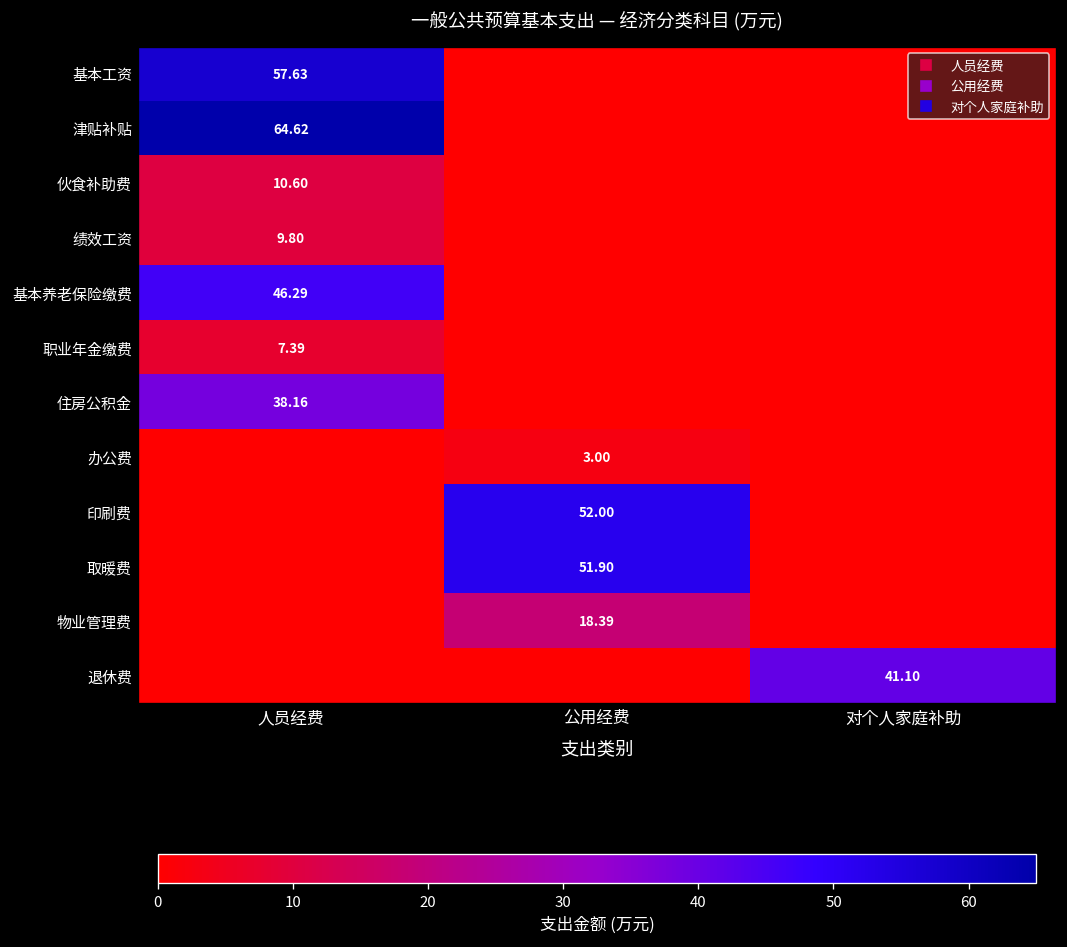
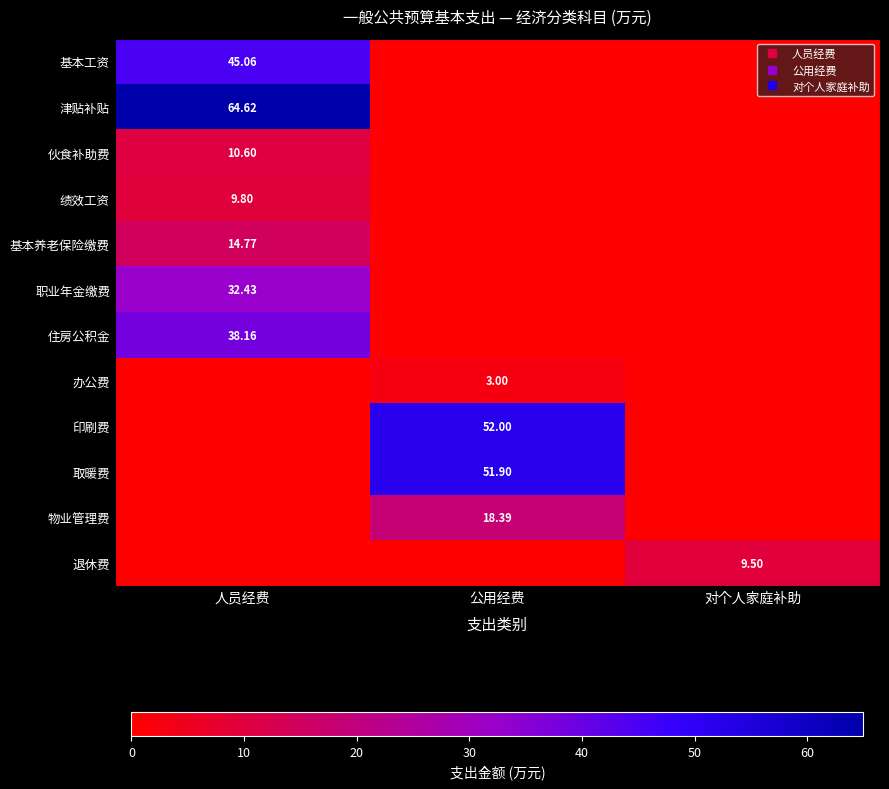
  {
    "基本工资": {
-     "人员经费": 57.63
+     "人员经费": 45.06
    },
    "津贴补贴": {
      "人员经费": 64.62
    },
    "伙食补助费": {
      "人员经费": 10.60
    },
    "绩效工资": {
      "人员经费": 9.80
    },
    "基本养老保险缴费": {
-     "人员经费": 46.29
+     "人员经费": 14.77
    },
    "职业年金缴费": {
-     "人员经费": 7.39
+     "人员经费": 32.43
    },
    "住房公积金": {
      "人员经费": 38.16
    },
    "办公费": {
      "公用经费": 3.00
    },
    "印刷费": {
      "公用经费": 52.00
    },
    "取暖费": {
      "公用经费": 51.90
    },
    "物业管理费": {
      "公用经费": 18.39
    },
    "退休费": {
-     "对个人家庭补助": 41.10
+     "对个人家庭补助": 9.50
    }
  }
